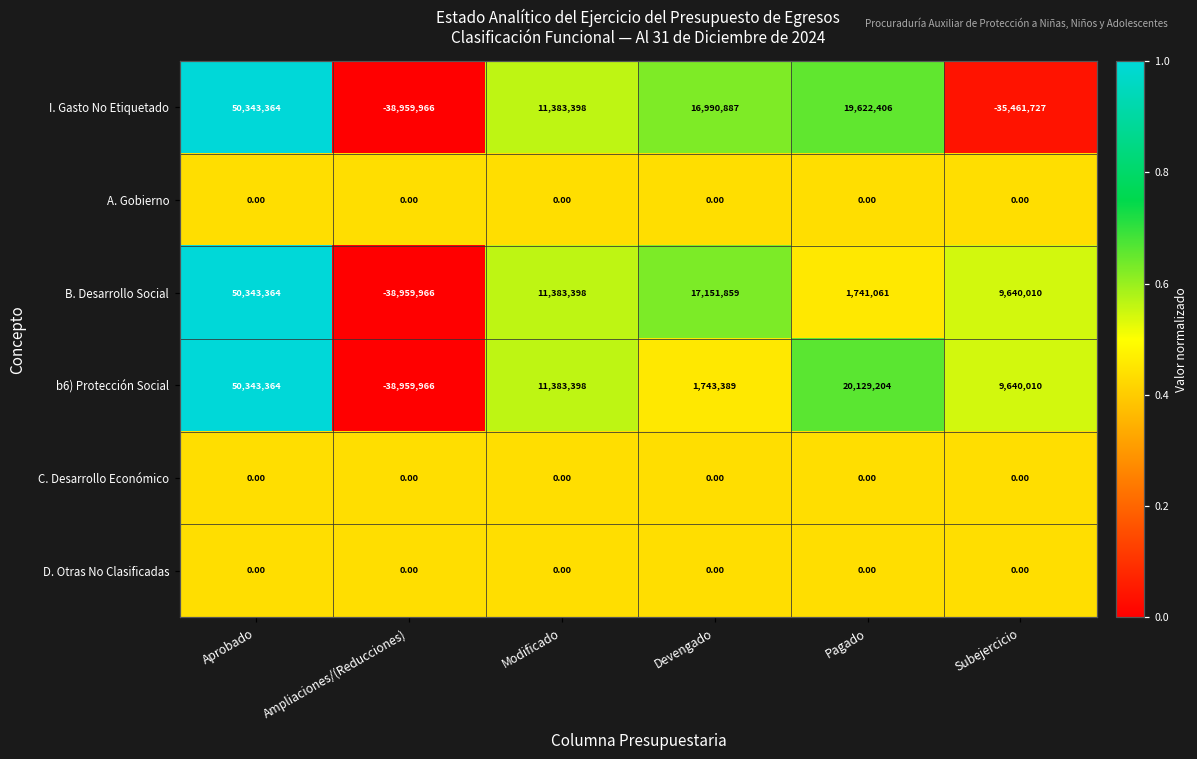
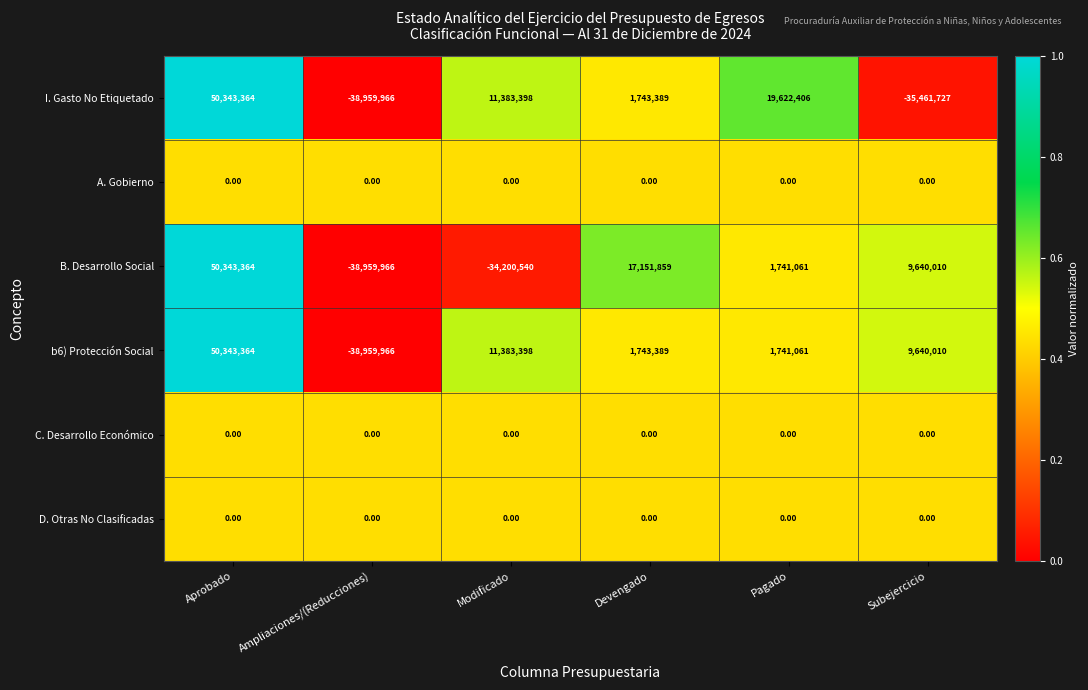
  {
    "I. Gasto No Etiquetado": {
      "Aprobado": "50,343,364",
      "Ampliaciones/(Reducciones)": "-38,959,966",
      "Modificado": "11,383,398",
-     "Devengado": "16,990,887",
+     "Devengado": "1,743,389",
      "Pagado": "19,622,406",
      "Subejercicio": "-35,461,727"
    },
    "A. Gobierno": {
      "Aprobado": "0.00",
      "Ampliaciones/(Reducciones)": "0.00",
      "Modificado": "0.00",
      "Devengado": "0.00",
      "Pagado": "0.00",
      "Subejercicio": "0.00"
    },
    "B. Desarrollo Social": {
      "Aprobado": "50,343,364",
      "Ampliaciones/(Reducciones)": "-38,959,966",
-     "Modificado": "11,383,398",
+     "Modificado": "-34,200,540",
      "Devengado": "17,151,859",
      "Pagado": "1,741,061",
      "Subejercicio": "9,640,010"
    },
    "b6) Protección Social": {
      "Aprobado": "50,343,364",
      "Ampliaciones/(Reducciones)": "-38,959,966",
      "Modificado": "11,383,398",
      "Devengado": "1,743,389",
-     "Pagado": "20,129,204",
+     "Pagado": "1,741,061",
      "Subejercicio": "9,640,010"
    },
    "C. Desarrollo Económico": {
      "Aprobado": "0.00",
      "Ampliaciones/(Reducciones)": "0.00",
      "Modificado": "0.00",
      "Devengado": "0.00",
      "Pagado": "0.00",
      "Subejercicio": "0.00"
    },
    "D. Otras No Clasificadas": {
      "Aprobado": "0.00",
      "Ampliaciones/(Reducciones)": "0.00",
      "Modificado": "0.00",
      "Devengado": "0.00",
      "Pagado": "0.00",
      "Subejercicio": "0.00"
    }
  }
